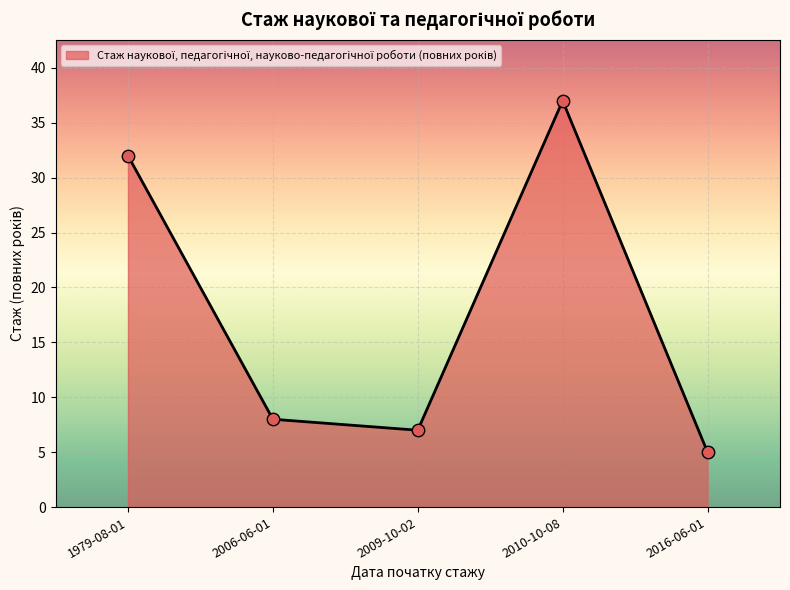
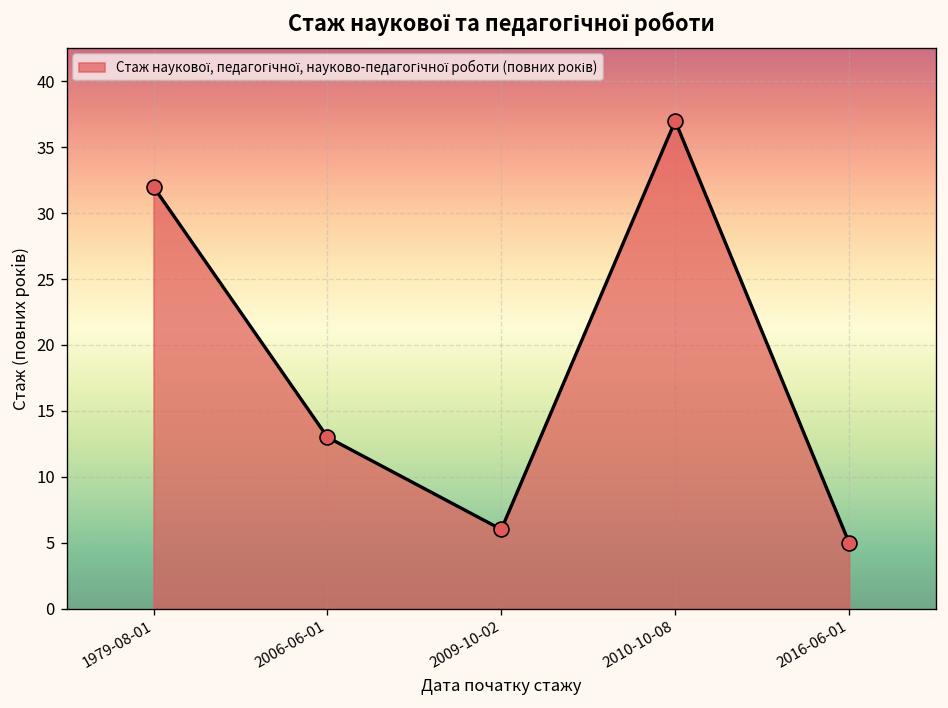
  {
    "1979-08-01": 32,
-   "2006-06-01": 8,
-   "2009-10-02": 7,
+   "2006-06-01": 13,
+   "2009-10-02": 6,
    "2010-10-08": 37,
    "2016-06-01": 5
  }
